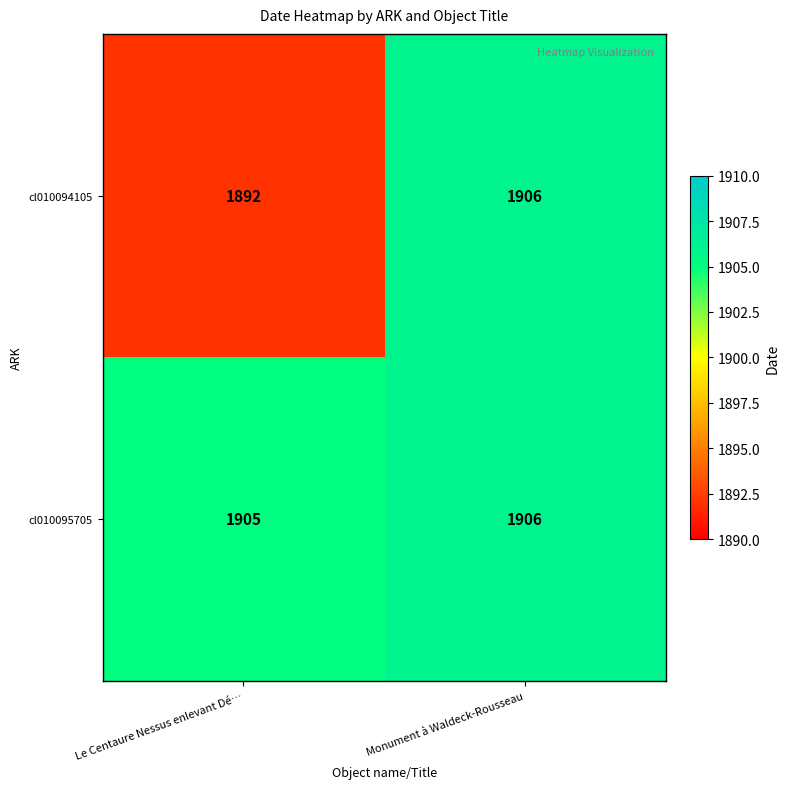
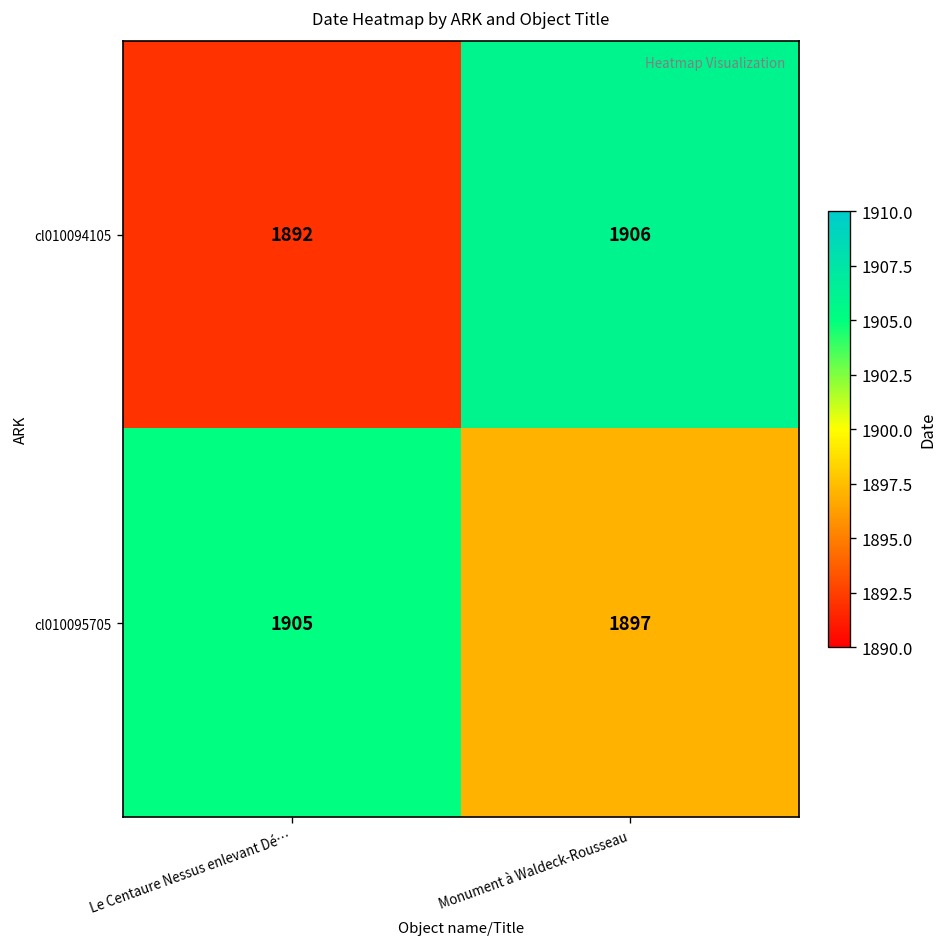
  {
    "cl010094105": {
      "Le Centaure Nessus enlevant Dé…": 1892
    },
    "cl010095705": {
      "Le Centaure Nessus enlevant Dé…": 1905,
-     "Monument à Waldeck-Rousseau": 1906
+     "Monument à Waldeck-Rousseau": 1897
    }
  }
